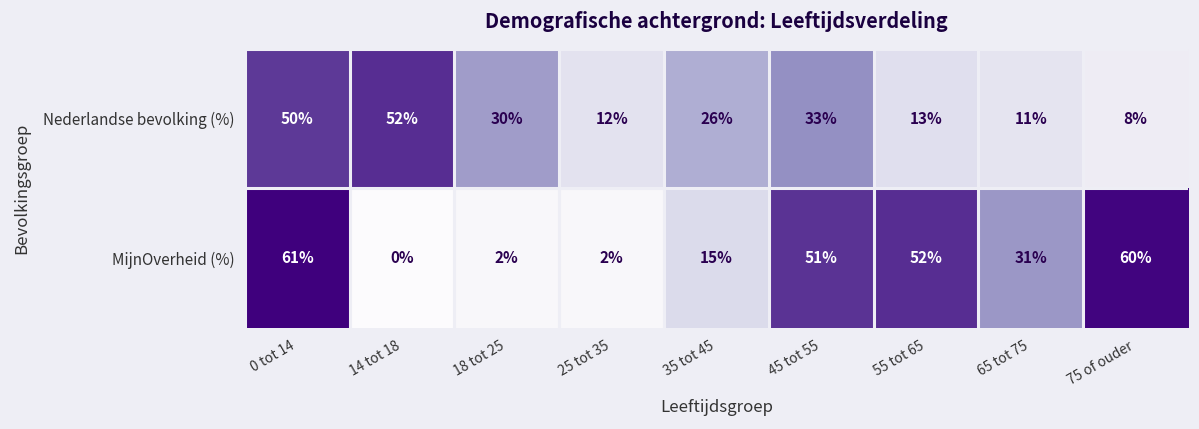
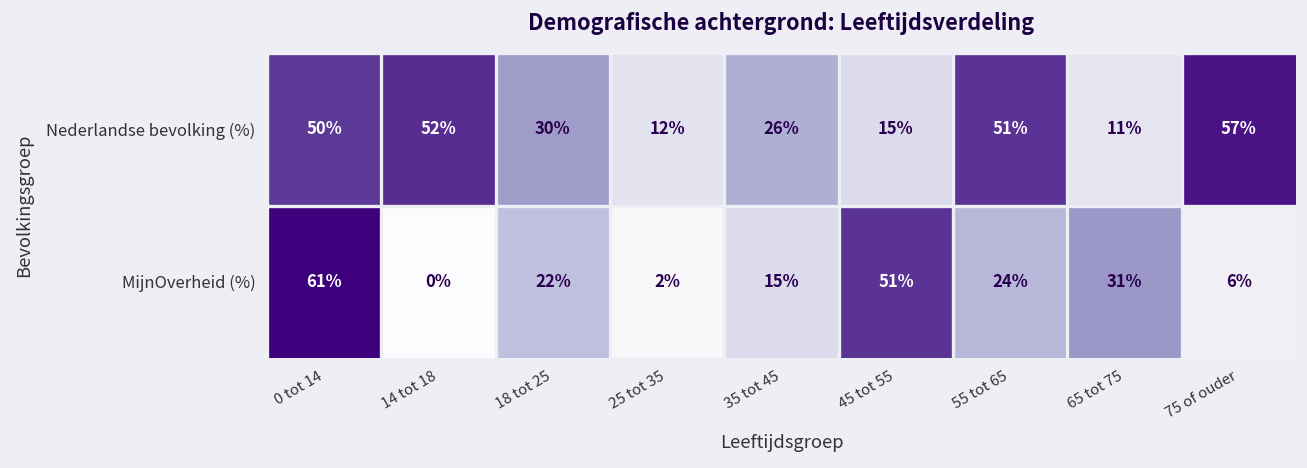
  {
    "Nederlandse bevolking (%)": {
      "0 tot 14": "50%",
      "14 tot 18": "52%",
      "18 tot 25": "30%",
      "25 tot 35": "12%",
      "35 tot 45": "26%",
-     "45 tot 55": "33%",
-     "55 tot 65": "13%",
+     "45 tot 55": "15%",
+     "55 tot 65": "51%",
      "65 tot 75": "11%",
-     "75 of ouder": "8%"
+     "75 of ouder": "57%"
    },
    "MijnOverheid (%)": {
      "0 tot 14": "61%",
      "14 tot 18": "0%",
-     "18 tot 25": "2%",
+     "18 tot 25": "22%",
      "25 tot 35": "2%",
      "35 tot 45": "15%",
      "45 tot 55": "51%",
-     "55 tot 65": "52%",
+     "55 tot 65": "24%",
      "65 tot 75": "31%",
-     "75 of ouder": "60%"
+     "75 of ouder": "6%"
    }
  }
